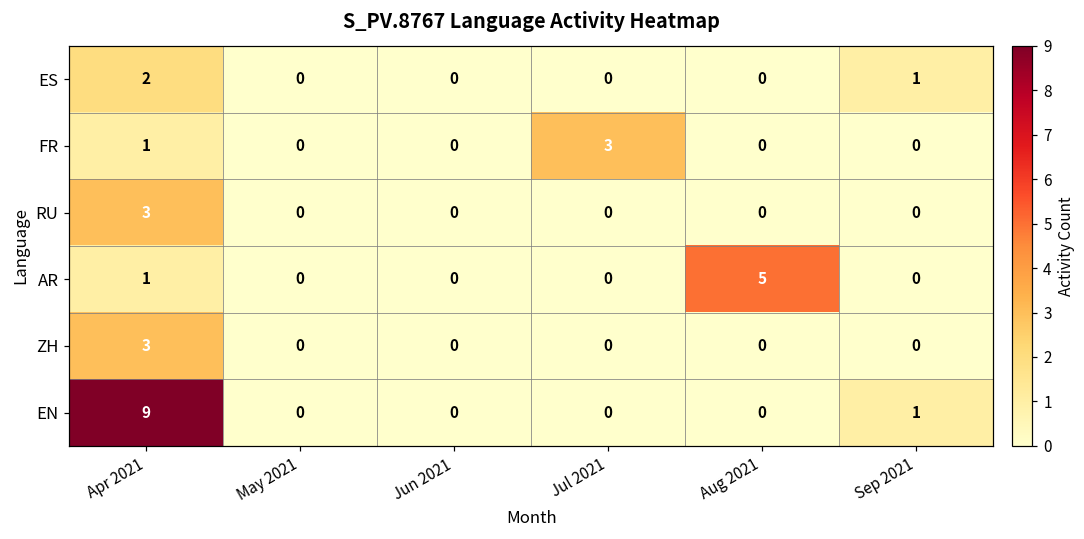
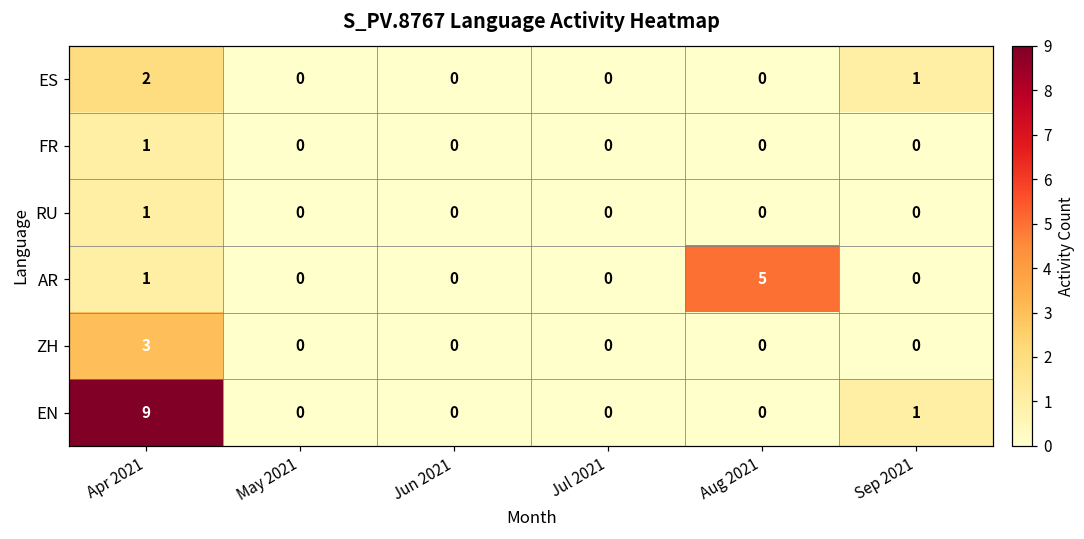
  {
    "ES": {
      "Apr 2021": 2,
      "May 2021": 0,
      "Jun 2021": 0,
      "Jul 2021": 0,
      "Aug 2021": 0,
      "Sep 2021": 1
    },
    "FR": {
      "Apr 2021": 1,
      "May 2021": 0,
      "Jun 2021": 0,
-     "Jul 2021": 3,
+     "Jul 2021": 0,
      "Aug 2021": 0,
      "Sep 2021": 0
    },
    "RU": {
-     "Apr 2021": 3,
+     "Apr 2021": 1,
      "May 2021": 0,
      "Jun 2021": 0,
      "Jul 2021": 0,
      "Aug 2021": 0,
      "Sep 2021": 0
    },
    "AR": {
      "Apr 2021": 1,
      "May 2021": 0,
      "Jun 2021": 0,
      "Jul 2021": 0,
      "Aug 2021": 5,
      "Sep 2021": 0
    },
    "ZH": {
      "Apr 2021": 3,
      "May 2021": 0,
      "Jun 2021": 0,
      "Jul 2021": 0,
      "Aug 2021": 0,
      "Sep 2021": 0
    },
    "EN": {
      "Apr 2021": 9,
      "May 2021": 0,
      "Jun 2021": 0,
      "Jul 2021": 0,
      "Aug 2021": 0,
      "Sep 2021": 1
    }
  }
